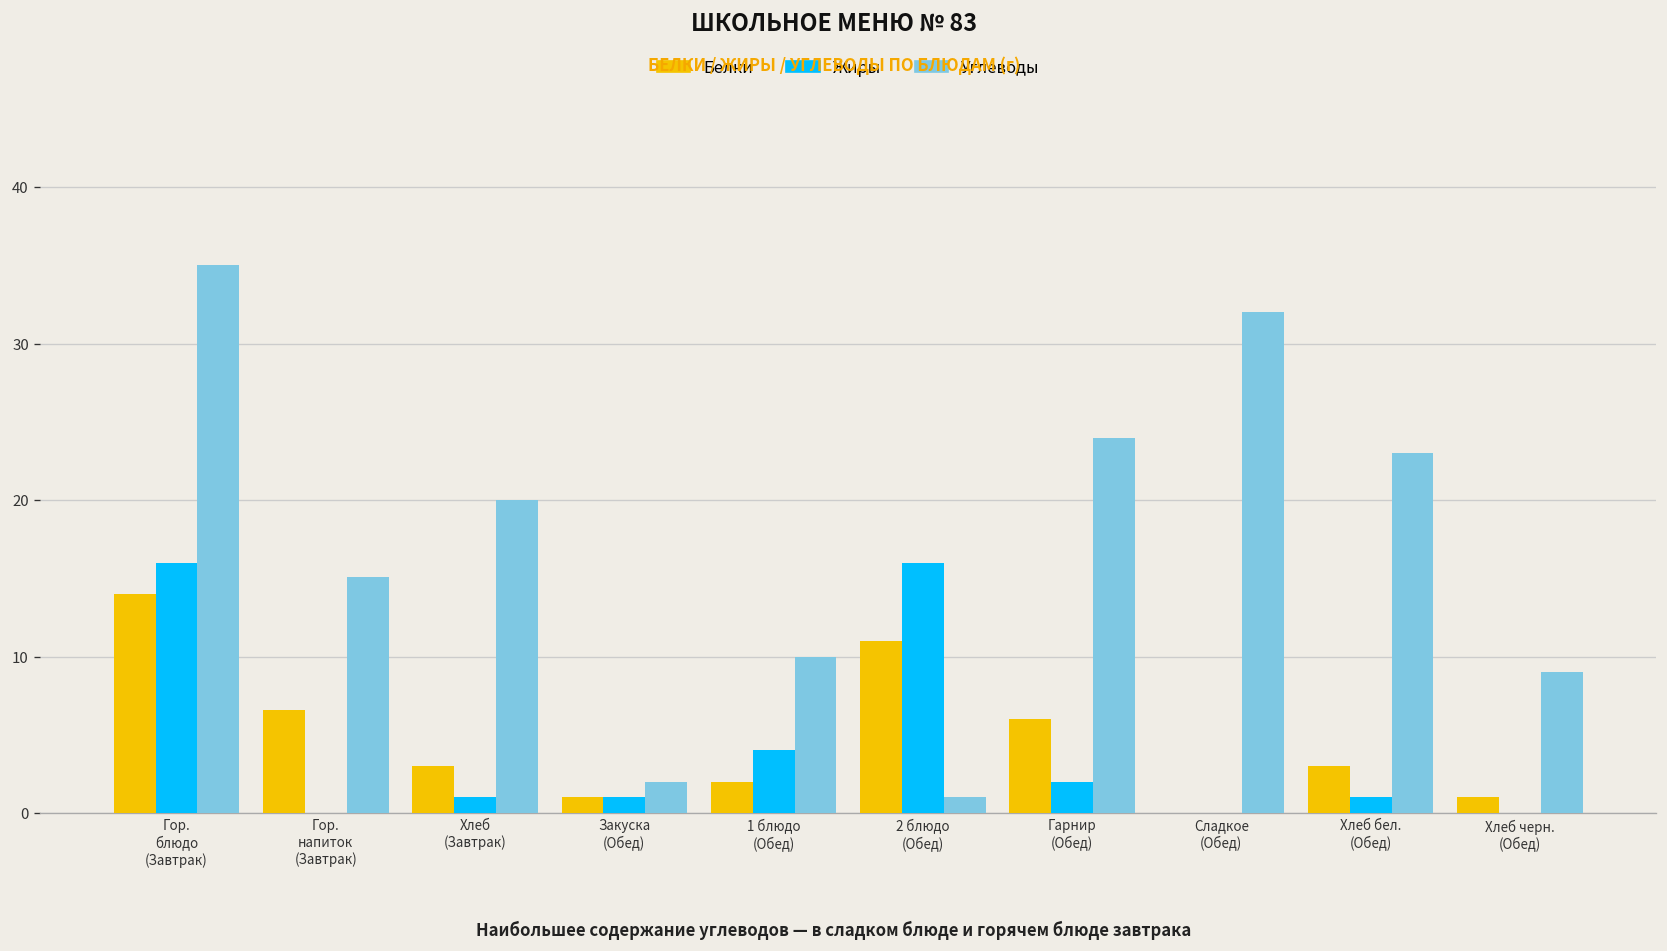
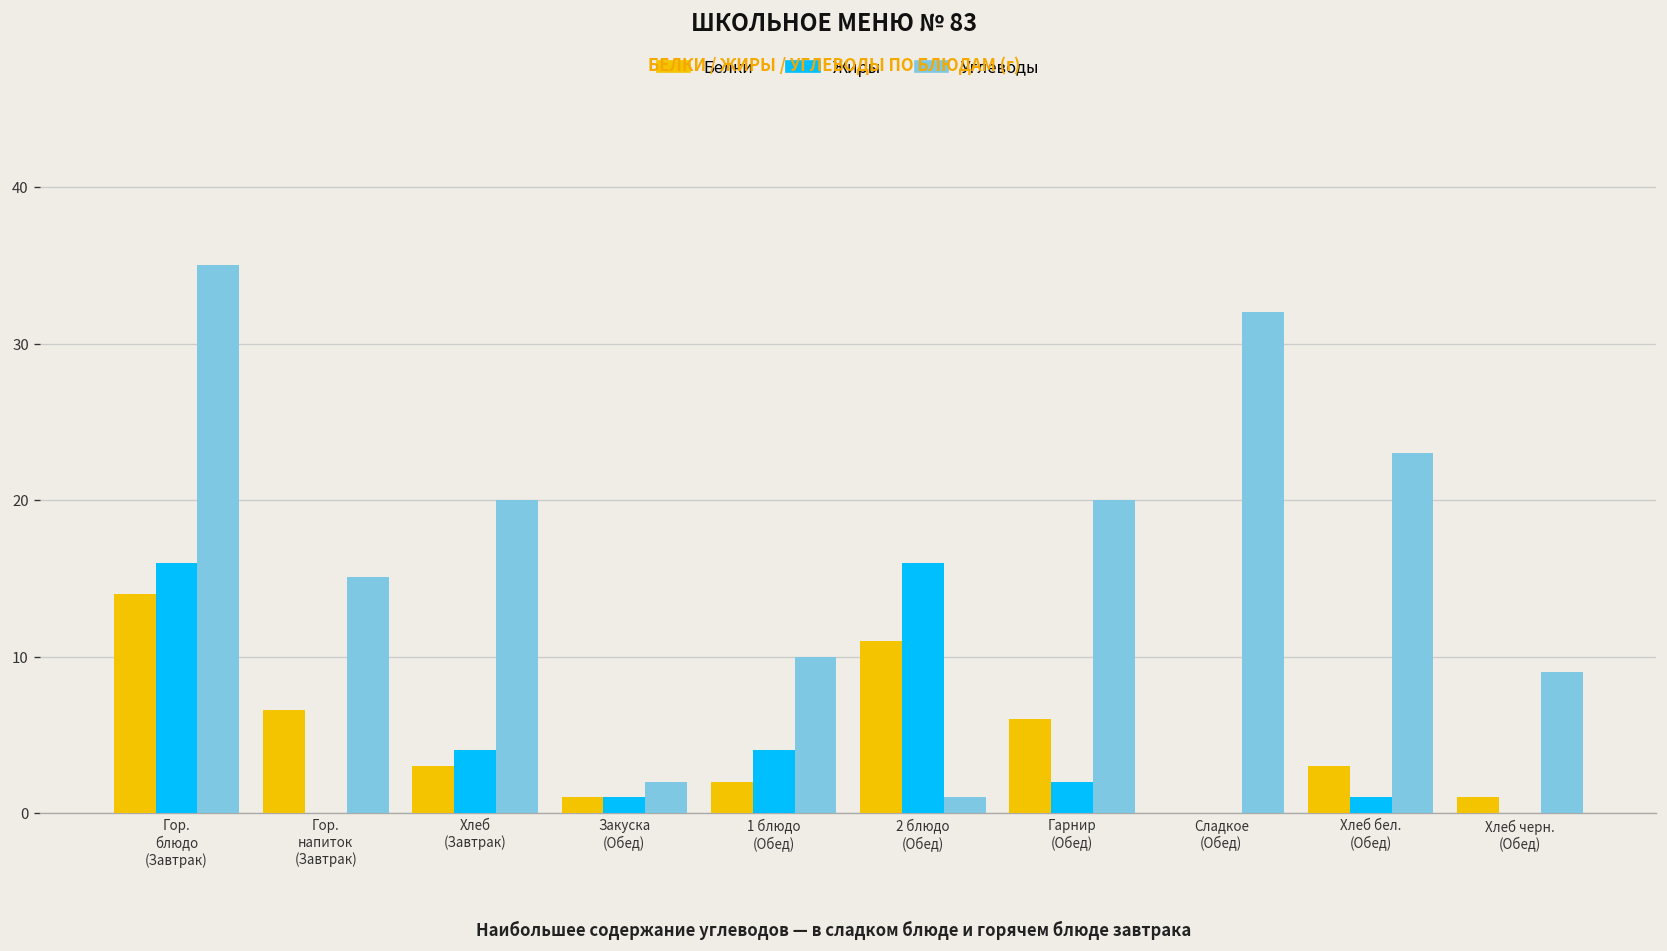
  {
    "Белки": {
      "Гор. блюдо (Завтрак)": 14,
      "Гор. напиток (Завтрак)": 6.6,
      "Хлеб (Завтрак)": 3,
      "Закуска (Обед)": 1,
      "1 блюдо (Обед)": 2,
      "2 блюдо (Обед)": 11,
      "Гарнир (Обед)": 6,
      "Сладкое (Обед)": 0,
      "Хлеб бел. (Обед)": 3,
      "Хлеб черн. (Обед)": 1
    },
    "Жиры": {
      "Гор. блюдо (Завтрак)": 16,
      "Гор. напиток (Завтрак)": 0,
-     "Хлеб (Завтрак)": 1,
+     "Хлеб (Завтрак)": 4,
      "Закуска (Обед)": 1,
      "1 блюдо (Обед)": 4,
      "2 блюдо (Обед)": 16,
      "Гарнир (Обед)": 2,
      "Сладкое (Обед)": 0,
      "Хлеб бел. (Обед)": 1,
      "Хлеб черн. (Обед)": 0
    },
    "Углеводы": {
      "Гор. блюдо (Завтрак)": 35,
      "Гор. напиток (Завтрак)": 15,
      "Хлеб (Завтрак)": 20,
      "Закуска (Обед)": 2,
      "1 блюдо (Обед)": 10,
      "2 блюдо (Обед)": 1,
-     "Гарнир (Обед)": 24,
+     "Гарнир (Обед)": 20,
      "Сладкое (Обед)": 32,
      "Хлеб бел. (Обед)": 23,
      "Хлеб черн. (Обед)": 9
    }
  }
